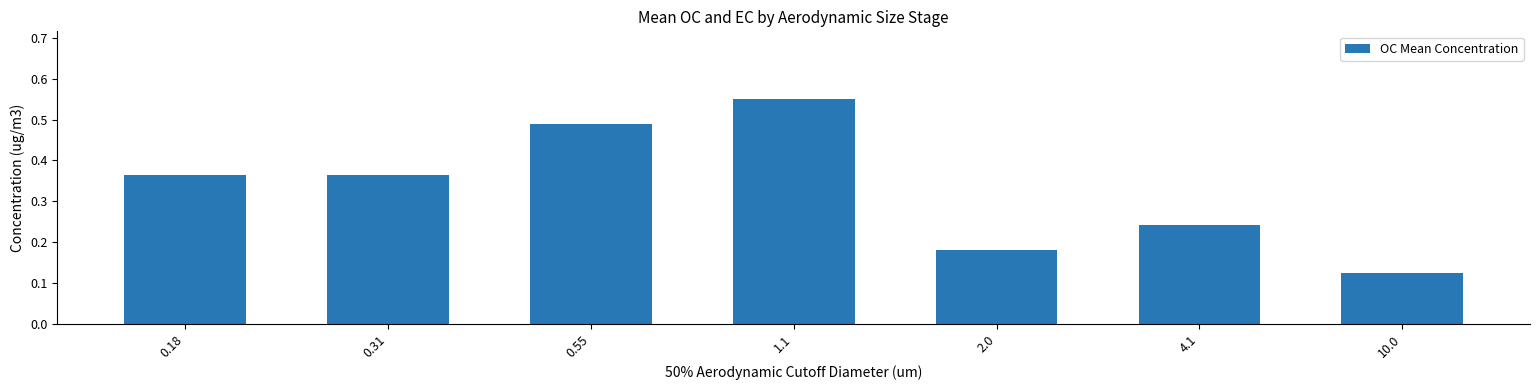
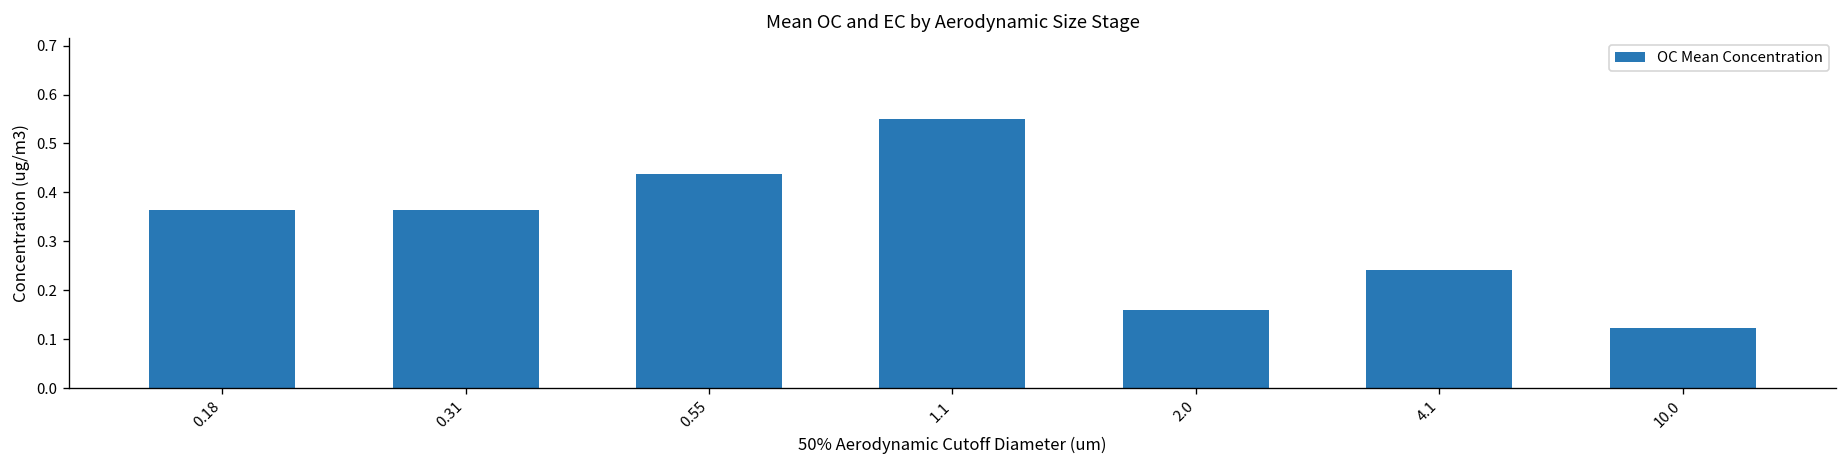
  {
    "0.18": 0.36,
    "0.31": 0.36,
-   "0.55": 0.49,
+   "0.55": 0.44,
    "1.1": 0.55,
-   "2.0": 0.18,
+   "2.0": 0.16,
    "4.1": 0.24,
    "10.0": 0.12
  }
